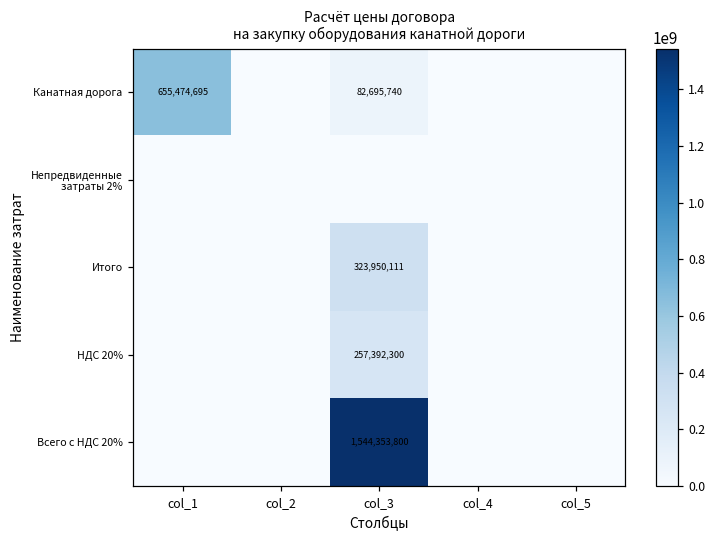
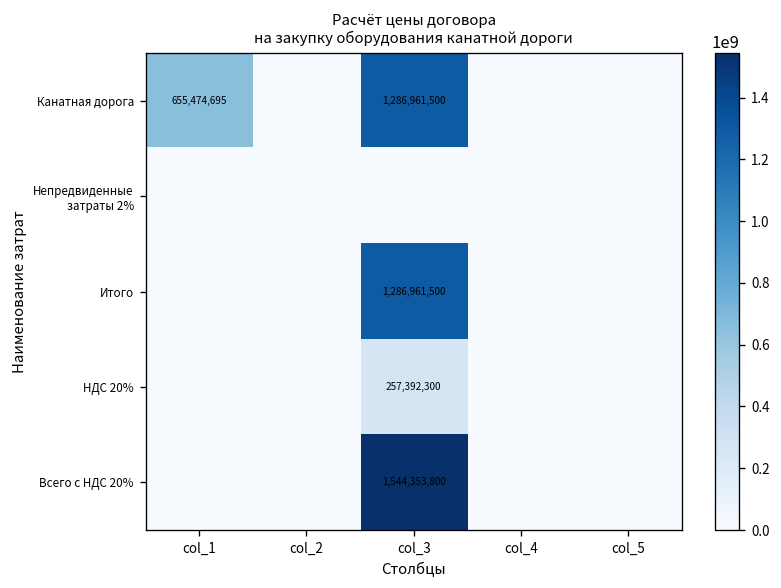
  {
    "Канатная дорога": {
      "col_1": "655,474,695",
-     "col_3": "82,695,740"
+     "col_3": "1,286,961,500"
    },
    "Итого": {
-     "col_3": "323,950,111"
+     "col_3": "1,286,961,500"
    },
    "НДС 20%": {
      "col_3": "257,392,300"
    },
    "Всего с НДС 20%": {
      "col_3": "1,544,353,800"
    }
  }
